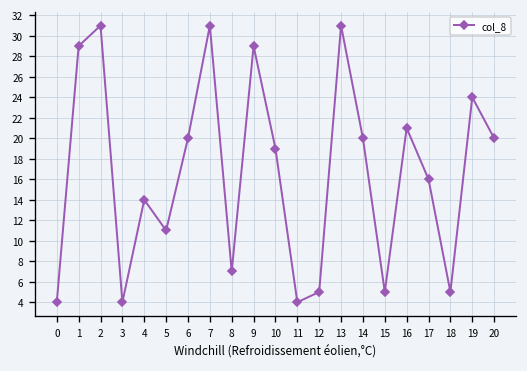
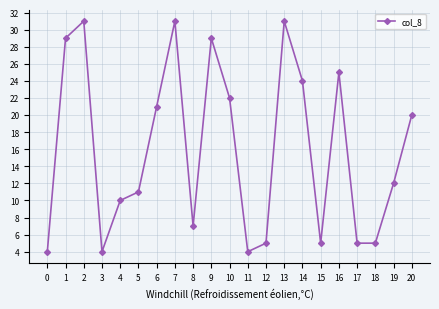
  {
    "0": 4,
    "1": 29,
    "2": 31,
    "3": 4,
-   "4": 14,
+   "4": 10,
    "5": 11,
-   "6": 20,
+   "6": 21,
    "7": 31,
    "8": 7,
    "9": 29,
-   "10": 19,
+   "10": 22,
    "11": 4,
    "12": 5,
    "13": 31,
-   "14": 20,
+   "14": 24,
    "15": 5,
-   "16": 21,
-   "17": 16,
+   "16": 25,
+   "17": 5,
    "18": 5,
-   "19": 24,
+   "19": 12,
    "20": 20
  }
